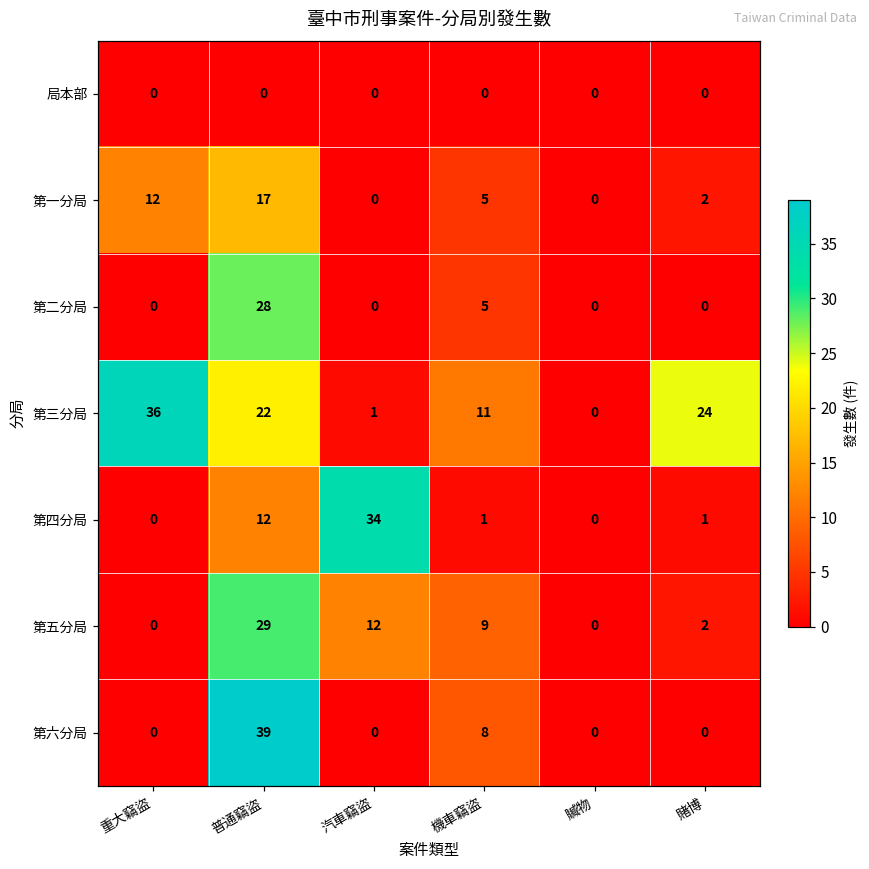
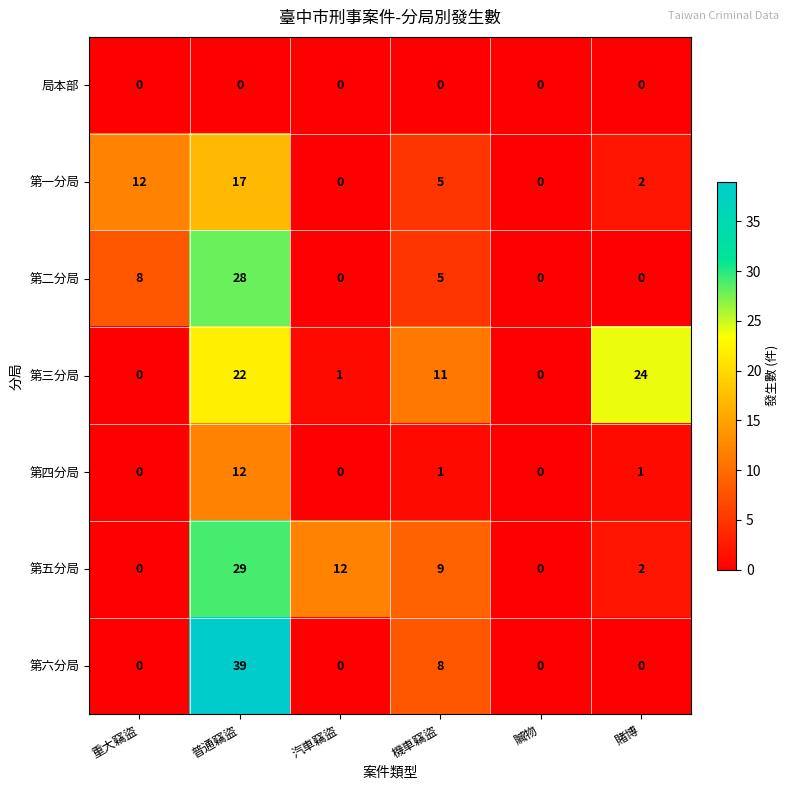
  {
    "局本部": {
      "重大竊盜": 0,
      "普通竊盜": 0,
      "汽車竊盜": 0,
      "機車竊盜": 0,
      "贓物": 0,
      "賭博": 0
    },
    "第一分局": {
      "重大竊盜": 12,
      "普通竊盜": 17,
      "汽車竊盜": 0,
      "機車竊盜": 5,
      "贓物": 0,
      "賭博": 2
    },
    "第二分局": {
-     "重大竊盜": 0,
+     "重大竊盜": 8,
      "普通竊盜": 28,
      "汽車竊盜": 0,
      "機車竊盜": 5,
      "贓物": 0,
      "賭博": 0
    },
    "第三分局": {
-     "重大竊盜": 36,
+     "重大竊盜": 0,
      "普通竊盜": 22,
      "汽車竊盜": 1,
      "機車竊盜": 11,
      "贓物": 0,
      "賭博": 24
    },
    "第四分局": {
      "重大竊盜": 0,
      "普通竊盜": 12,
-     "汽車竊盜": 34,
+     "汽車竊盜": 0,
      "機車竊盜": 1,
      "贓物": 0,
      "賭博": 1
    },
    "第五分局": {
      "重大竊盜": 0,
      "普通竊盜": 29,
      "汽車竊盜": 12,
      "機車竊盜": 9,
      "贓物": 0,
      "賭博": 2
    },
    "第六分局": {
      "重大竊盜": 0,
      "普通竊盜": 39,
      "汽車竊盜": 0,
      "機車竊盜": 8,
      "贓物": 0,
      "賭博": 0
    }
  }
